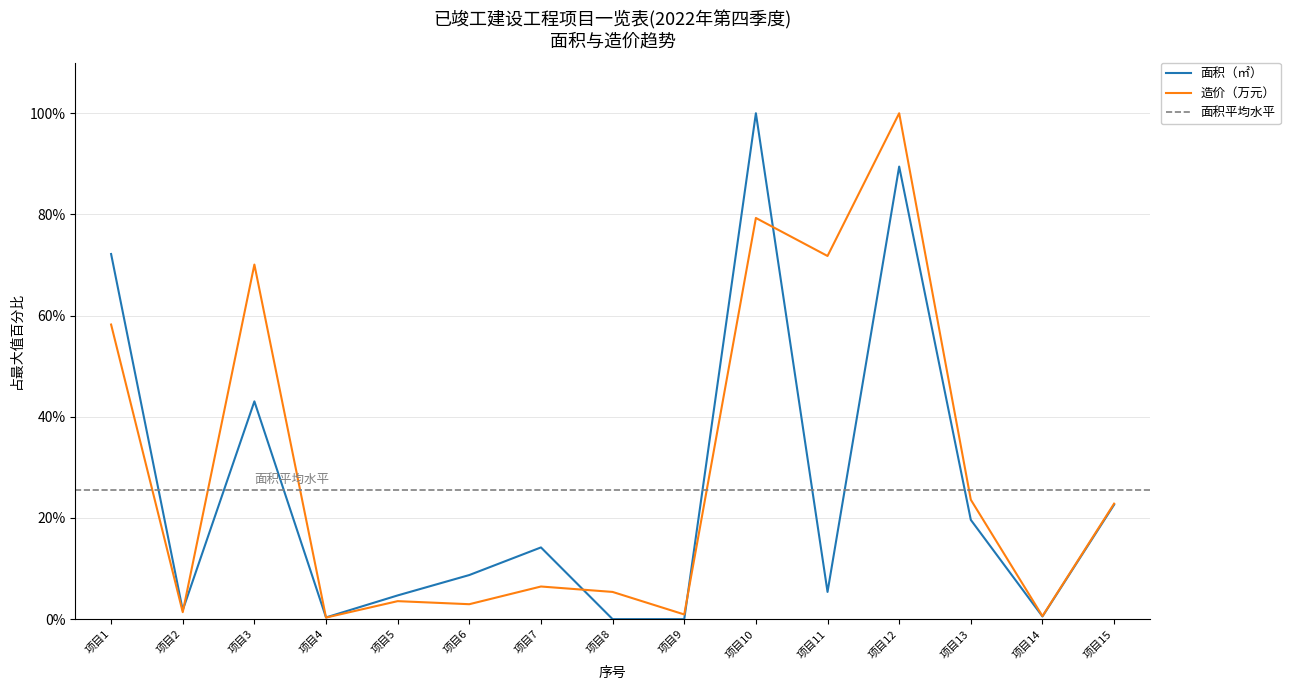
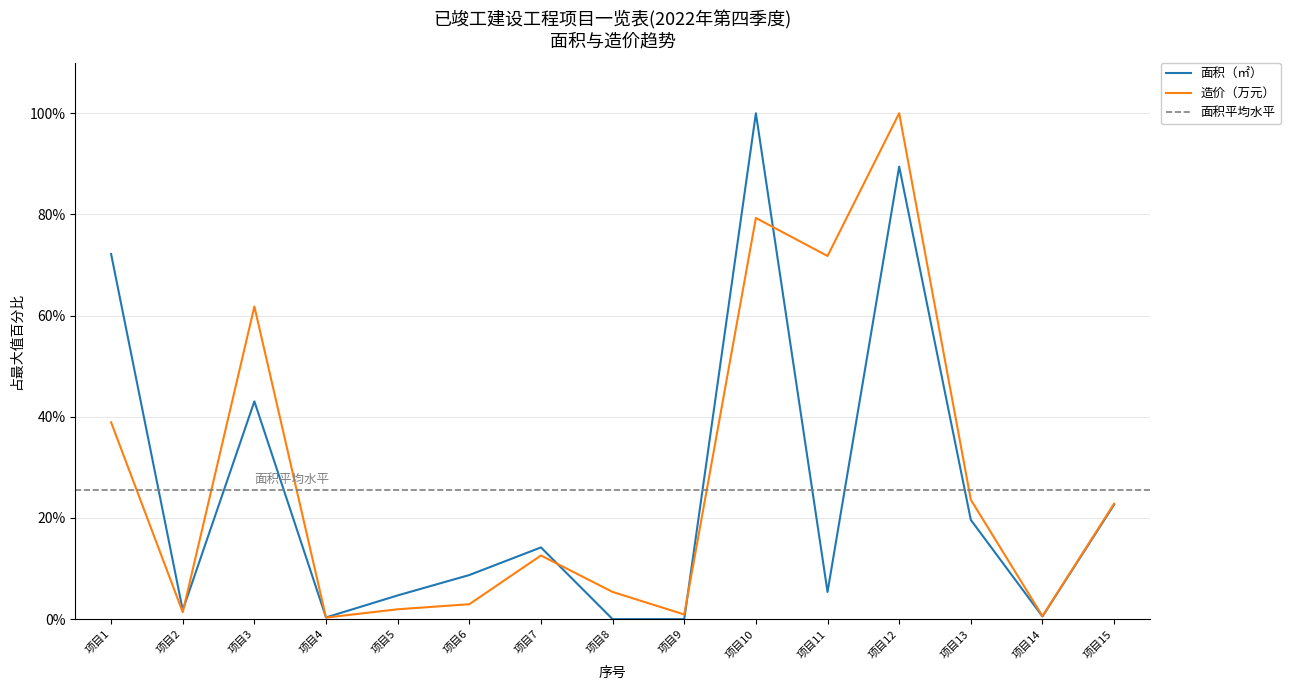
  {
    "面积（㎡）": {
      "项目1": "72%",
      "项目3": "43%",
      "项目5": "5%",
      "项目6": "9%",
      "项目7": "14%",
      "项目8": "0%",
      "项目9": "0%",
      "项目10": "100%",
      "项目11": "5%",
      "项目12": "89%",
      "项目13": "20%"
    },
    "造价（万元）": {
-     "项目1": "58%",
-     "项目3": "70%",
-     "项目5": "4%",
+     "项目1": "39%",
+     "项目3": "62%",
+     "项目5": "2%",
      "项目6": "3%",
-     "项目7": "6%",
+     "项目7": "13%",
      "项目8": "5%",
      "项目9": "1%",
      "项目10": "79%",
      "项目11": "72%",
      "项目12": "100%",
      "项目13": "24%"
    }
  }
